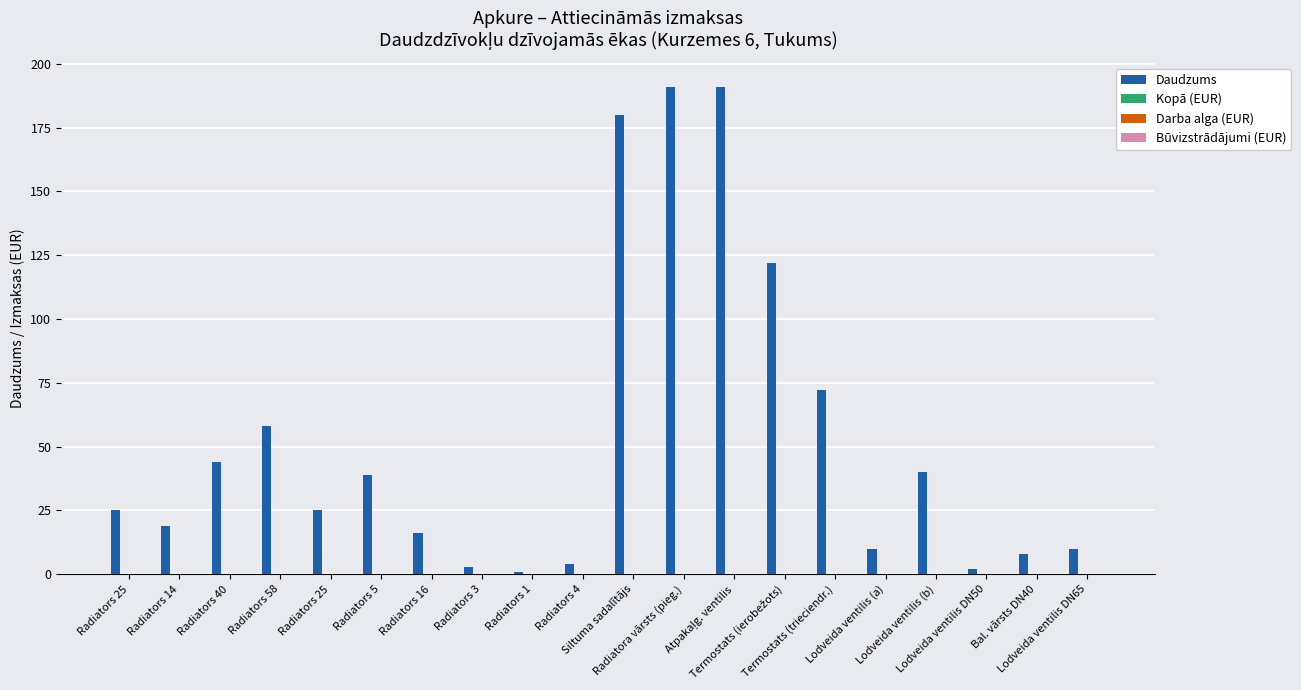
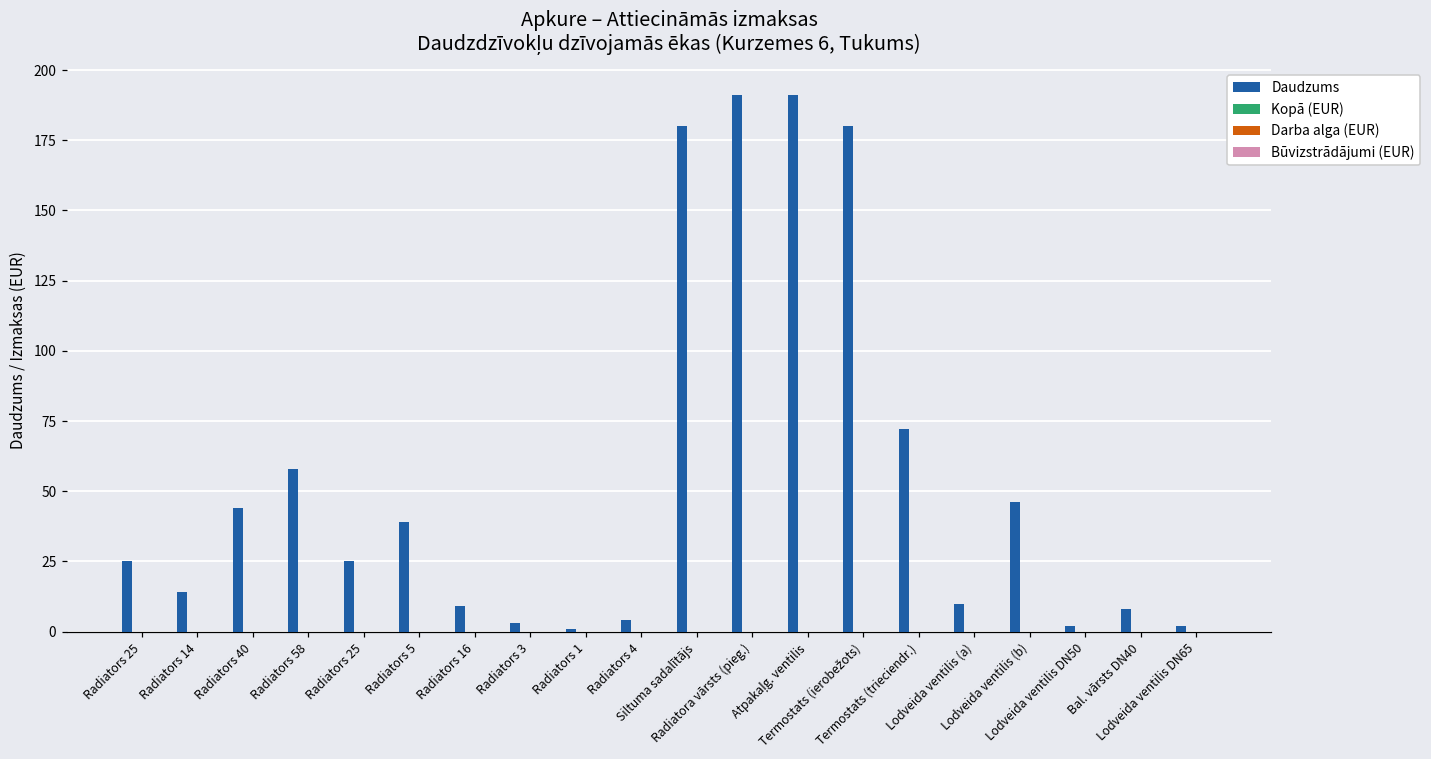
  {
    "Daudzums": {
-     "Radiators 14": 19,
+     "Radiators 14": 14,
      "Radiators 40": 44,
      "Radiators 58": 58,
      "Radiators 5": 39,
-     "Radiators 16": 16,
+     "Radiators 16": 9,
      "Radiators 3": 3,
      "Radiators 1": 1,
      "Radiators 4": 4,
      "Siltuma sadalītājs": 180,
      "Radiatora vārsts (pieg.)": 191,
      "Atpakaļg. ventilis": 191,
-     "Termostats (ierobežots)": 122,
+     "Termostats (ierobežots)": 180,
      "Termostats (trieciendr.)": 72,
      "Lodveida ventilis (a)": 10,
-     "Lodveida ventilis (b)": 40,
+     "Lodveida ventilis (b)": 46,
      "Lodveida ventilis DN50": 2,
      "Bal. vārsts DN40": 8,
-     "Lodveida ventilis DN65": 10
+     "Lodveida ventilis DN65": 2
    },
    "Kopā (EUR)": {
      "Radiators 14": 0,
      "Radiators 40": 0,
      "Radiators 58": 0,
      "Radiators 5": 0,
      "Radiators 16": 0,
      "Radiators 3": 0,
      "Radiators 1": 0,
      "Radiators 4": 0,
      "Siltuma sadalītājs": 0,
      "Radiatora vārsts (pieg.)": 0,
      "Atpakaļg. ventilis": 0,
      "Termostats (ierobežots)": 0,
      "Termostats (trieciendr.)": 0,
      "Lodveida ventilis (a)": 0,
      "Lodveida ventilis (b)": 0,
      "Lodveida ventilis DN50": 0,
      "Bal. vārsts DN40": 0,
      "Lodveida ventilis DN65": 0
    },
    "Darba alga (EUR)": {
      "Radiators 14": 0,
      "Radiators 40": 0,
      "Radiators 58": 0,
      "Radiators 5": 0,
      "Radiators 16": 0,
      "Radiators 3": 0,
      "Radiators 1": 0,
      "Radiators 4": 0,
      "Siltuma sadalītājs": 0,
      "Radiatora vārsts (pieg.)": 0,
      "Atpakaļg. ventilis": 0,
      "Termostats (ierobežots)": 0,
      "Termostats (trieciendr.)": 0,
      "Lodveida ventilis (a)": 0,
      "Lodveida ventilis (b)": 0,
      "Lodveida ventilis DN50": 0,
      "Bal. vārsts DN40": 0,
      "Lodveida ventilis DN65": 0
    },
    "Būvizstrādājumi (EUR)": {
      "Radiators 14": 0,
      "Radiators 40": 0,
      "Radiators 58": 0,
      "Radiators 5": 0,
      "Radiators 16": 0,
      "Radiators 3": 0,
      "Radiators 1": 0,
      "Radiators 4": 0,
      "Siltuma sadalītājs": 0,
      "Radiatora vārsts (pieg.)": 0,
      "Atpakaļg. ventilis": 0,
      "Termostats (ierobežots)": 0,
      "Termostats (trieciendr.)": 0,
      "Lodveida ventilis (a)": 0,
      "Lodveida ventilis (b)": 0,
      "Lodveida ventilis DN50": 0,
      "Bal. vārsts DN40": 0,
      "Lodveida ventilis DN65": 0
    }
  }
